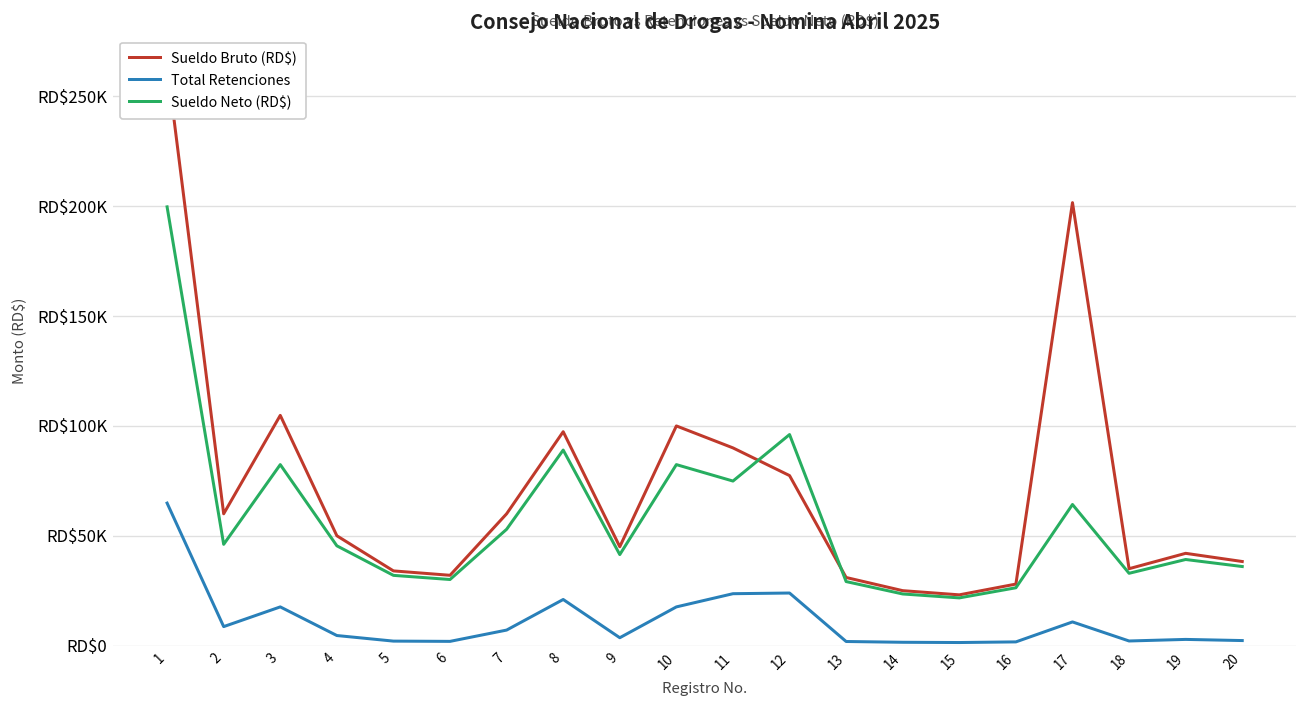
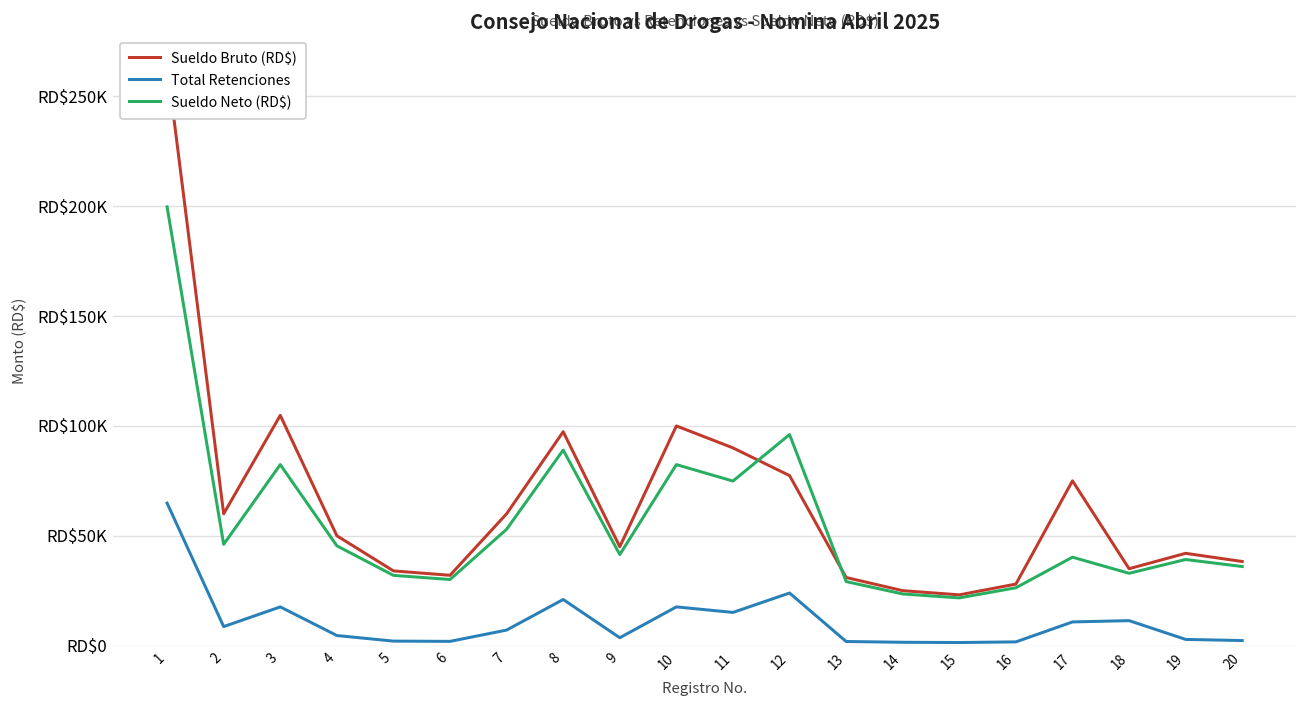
  {
    "Sueldo Bruto (RD$)": {
      "2": "RD$60000",
      "3": "RD$105000",
      "4": "RD$50000",
      "5": "RD$34000",
      "6": "RD$32000",
      "7": "RD$60000",
      "8": "RD$97000",
      "9": "RD$45000",
      "10": "RD$100000",
      "11": "RD$90000",
      "12": "RD$77000",
      "13": "RD$31000",
      "14": "RD$25000",
      "16": "RD$28000",
-     "17": "RD$202000",
+     "17": "RD$75000",
      "18": "RD$35000",
      "19": "RD$42000",
      "20": "RD$38000"
    },
    "Total Retenciones": {
      "1": "RD$65000",
      "2": "RD$9000",
      "3": "RD$18000",
      "4": "RD$5000",
      "5": "RD$2000",
      "6": "RD$2000",
      "7": "RD$7000",
      "8": "RD$21000",
      "9": "RD$4000",
      "10": "RD$18000",
-     "11": "RD$24000",
+     "11": "RD$15000",
      "12": "RD$24000",
      "13": "RD$2000",
      "14": "RD$2000",
      "15": "RD$1000",
      "16": "RD$2000",
      "17": "RD$11000",
-     "18": "RD$2000",
+     "18": "RD$11000",
      "19": "RD$3000",
      "20": "RD$2000"
    },
    "Sueldo Neto (RD$)": {
      "1": "RD$200000",
      "2": "RD$46000",
      "3": "RD$82000",
      "4": "RD$45000",
      "5": "RD$32000",
      "6": "RD$30000",
      "7": "RD$53000",
      "8": "RD$89000",
      "9": "RD$41000",
      "10": "RD$82000",
      "11": "RD$75000",
      "12": "RD$96000",
      "13": "RD$29000",
      "14": "RD$23000",
      "16": "RD$26000",
-     "17": "RD$64000",
+     "17": "RD$40000",
      "18": "RD$33000",
      "19": "RD$39000",
      "20": "RD$36000"
    }
  }
